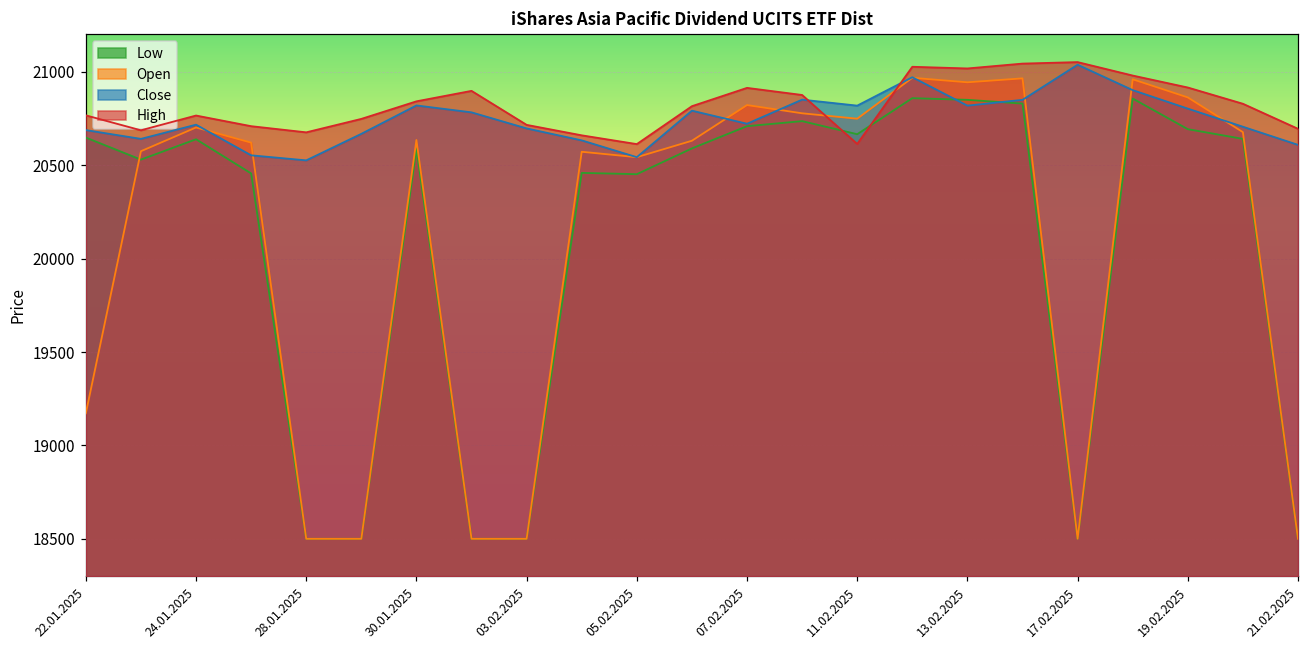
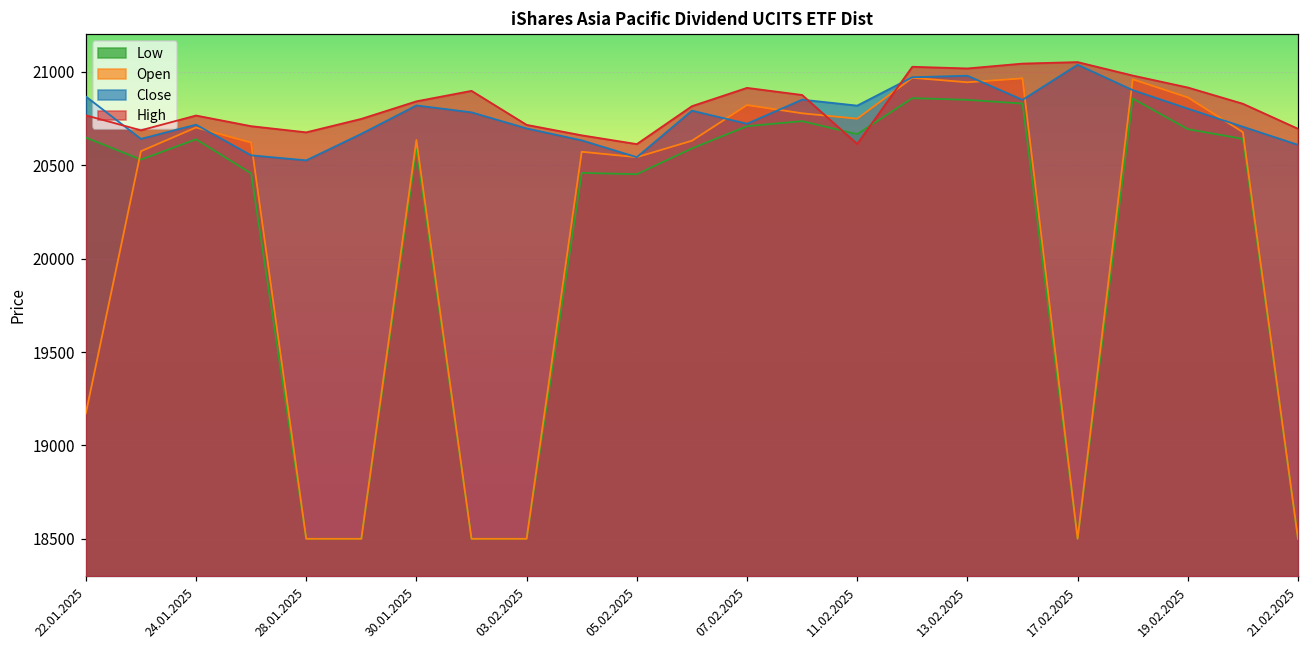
  {
    "Low": {
      "22.01.2025": 20650,
      "24.01.2025": 20640,
      "30.01.2025": 20590,
      "05.02.2025": 20450,
      "11.02.2025": 20670,
      "13.02.2025": 20850,
      "19.02.2025": 20690
    },
    "Open": {
      "22.01.2025": 19170,
      "30.01.2025": 20640,
      "07.02.2025": 20820,
      "11.02.2025": 20750,
      "13.02.2025": 20940,
      "19.02.2025": 20860
    },
    "Close": {
-     "22.01.2025": 20690,
+     "22.01.2025": 20870,
      "28.01.2025": 20530,
      "30.01.2025": 20820,
      "03.02.2025": 20700,
      "11.02.2025": 20820,
-     "13.02.2025": 20820,
+     "13.02.2025": 20980,
      "19.02.2025": 20800,
      "21.02.2025": 20610
    },
    "High": {
      "22.01.2025": 20770,
      "24.01.2025": 20770,
      "28.01.2025": 20680,
      "30.01.2025": 20840,
      "03.02.2025": 20720,
      "05.02.2025": 20610,
      "07.02.2025": 20910,
      "11.02.2025": 20610,
      "13.02.2025": 21020,
      "19.02.2025": 20920,
      "21.02.2025": 20700
    }
  }
